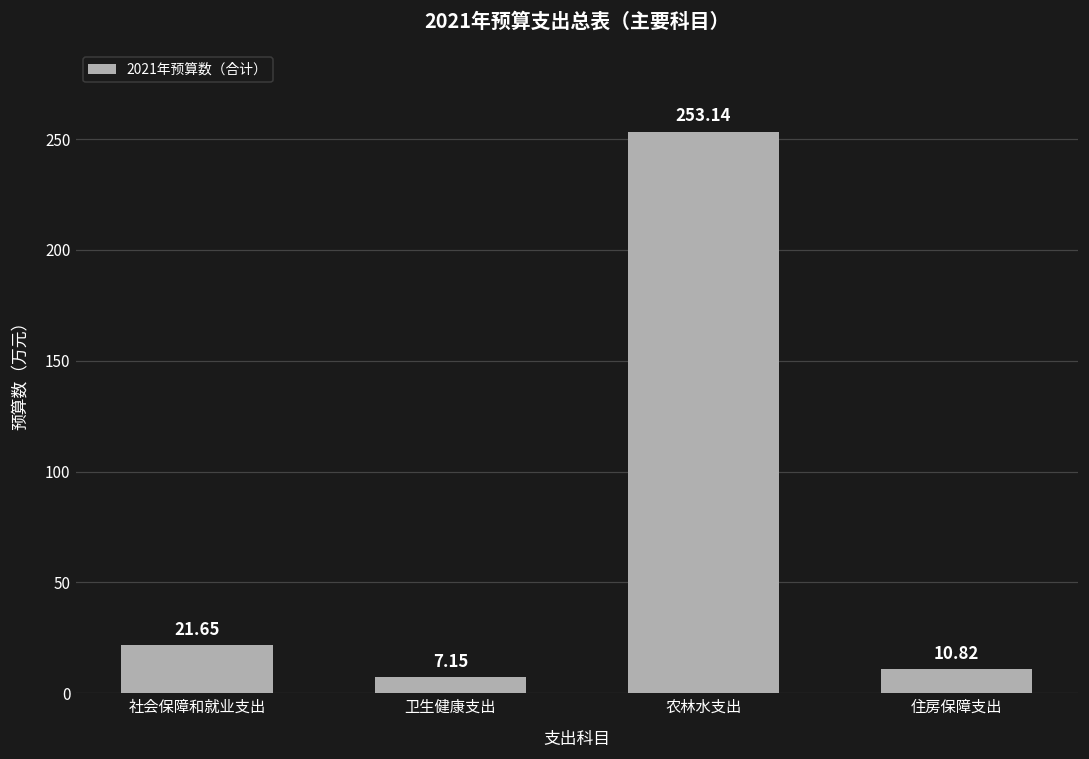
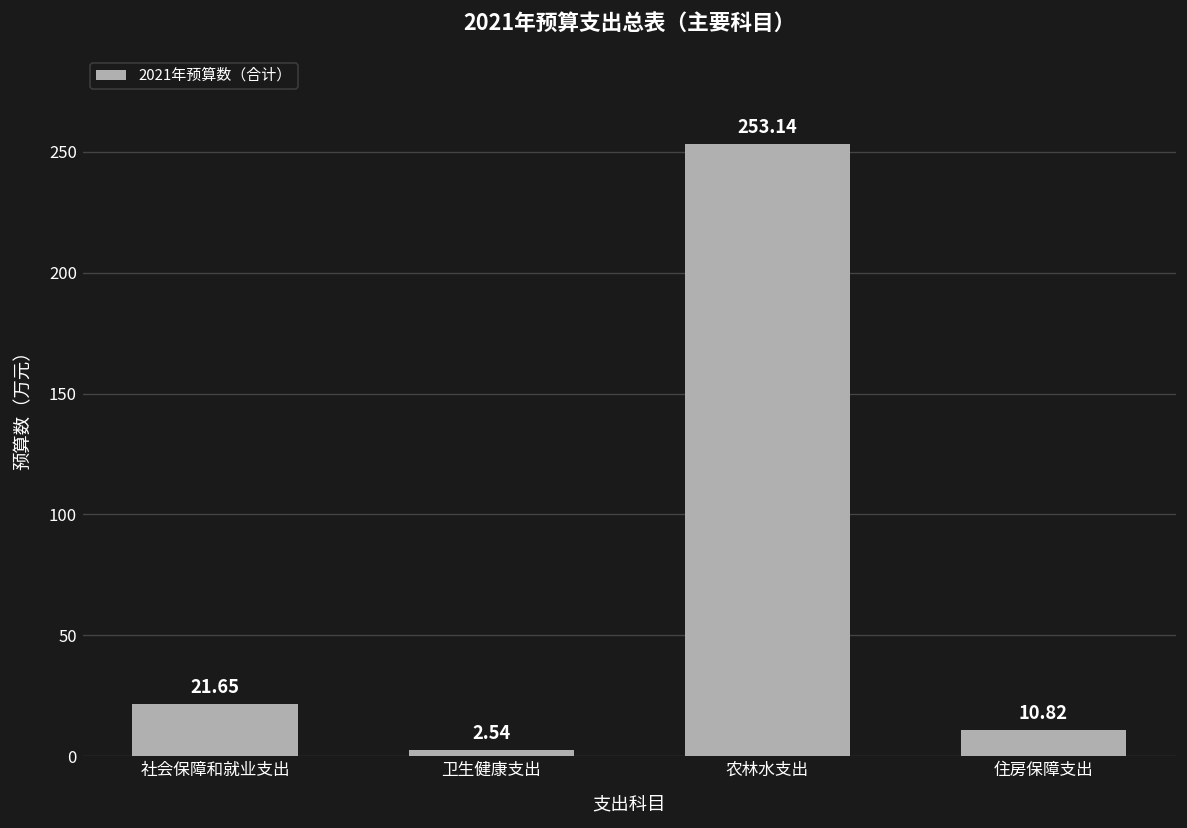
  {
    "社会保障和就业支出": 21.65,
-   "卫生健康支出": 7.15,
+   "卫生健康支出": 2.54,
    "农林水支出": 253.14,
    "住房保障支出": 10.82
  }
